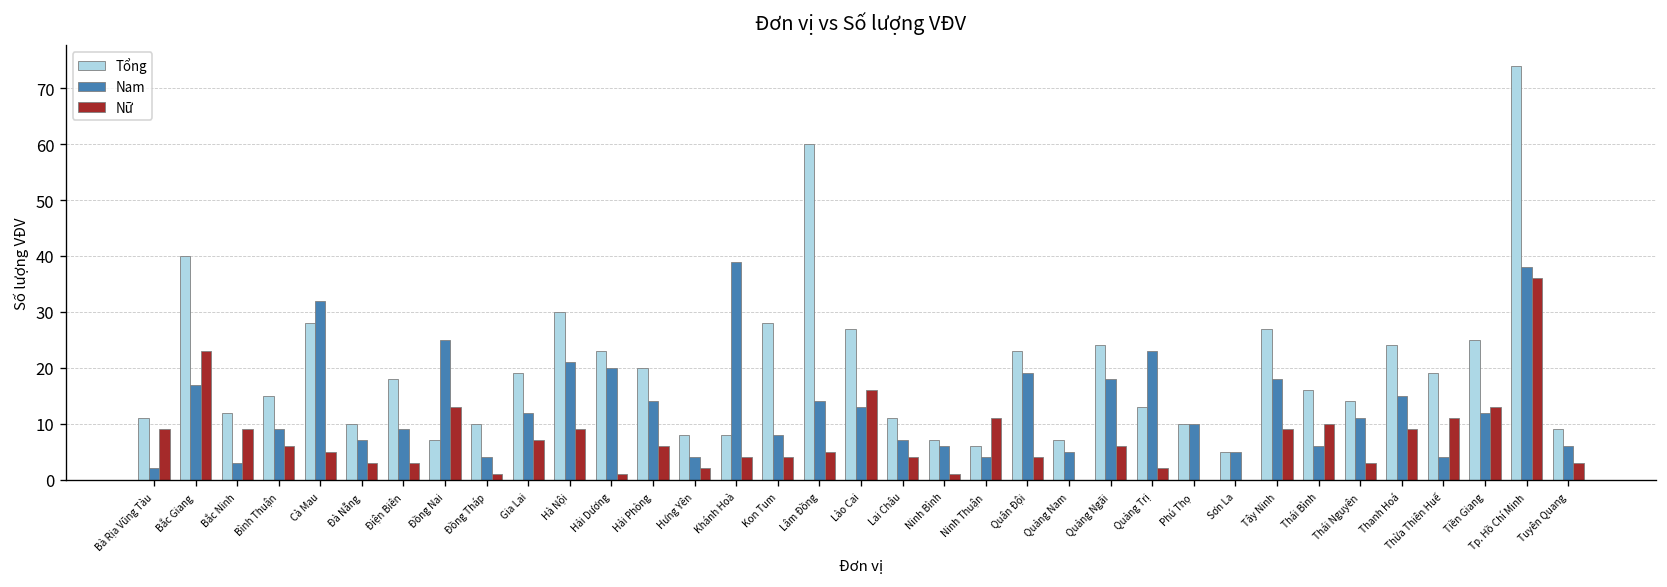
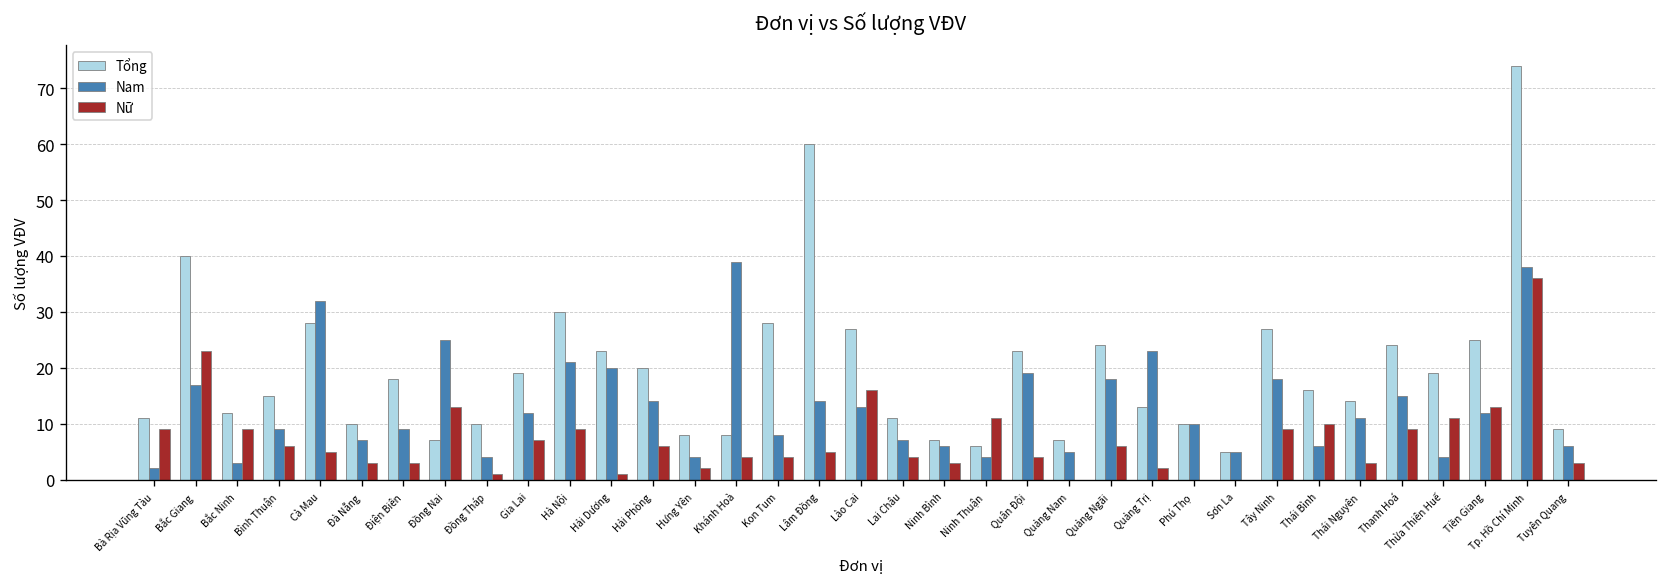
  {
    "Tổng": {
      "Bà Rịa Vũng Tàu": 11,
      "Bắc Giang": 40,
      "Bắc Ninh": 12,
      "Bình Thuận": 15,
      "Cà Mau": 28,
      "Đà Nẵng": 10,
      "Điện Biên": 18,
      "Đồng Nai": 7,
      "Đồng Tháp": 10,
      "Gia Lai": 19,
      "Hà Nội": 30,
      "Hải Dương": 23,
      "Hải Phòng": 20,
      "Hưng Yên": 8,
      "Khánh Hoà": 8,
      "Kon Tum": 28,
      "Lâm Đồng": 60,
      "Lào Cai": 27,
      "Lai Châu": 11,
      "Ninh Bình": 7,
      "Ninh Thuận": 6,
      "Quân Đội": 23,
      "Quảng Nam": 7,
      "Quảng Ngãi": 24,
      "Quảng Trị": 13,
      "Phú Thọ": 10,
      "Sơn La": 5,
      "Tây Ninh": 27,
      "Thái Bình": 16,
      "Thái Nguyên": 14,
      "Thanh Hoá": 24,
      "Thừa Thiên Huế": 19,
      "Tiền Giang": 25,
      "Tp. Hồ Chí Minh": 74,
      "Tuyên Quang": 9
    },
    "Nam": {
      "Bà Rịa Vũng Tàu": 2,
      "Bắc Giang": 17,
      "Bắc Ninh": 3,
      "Bình Thuận": 9,
      "Cà Mau": 32,
      "Đà Nẵng": 7,
      "Điện Biên": 9,
      "Đồng Nai": 25,
      "Đồng Tháp": 4,
      "Gia Lai": 12,
      "Hà Nội": 21,
      "Hải Dương": 20,
      "Hải Phòng": 14,
      "Hưng Yên": 4,
      "Khánh Hoà": 39,
      "Kon Tum": 8,
      "Lâm Đồng": 14,
      "Lào Cai": 13,
      "Lai Châu": 7,
      "Ninh Bình": 6,
      "Ninh Thuận": 4,
      "Quân Đội": 19,
      "Quảng Nam": 5,
      "Quảng Ngãi": 18,
      "Quảng Trị": 23,
      "Phú Thọ": 10,
      "Sơn La": 5,
      "Tây Ninh": 18,
      "Thái Bình": 6,
      "Thái Nguyên": 11,
      "Thanh Hoá": 15,
      "Thừa Thiên Huế": 4,
      "Tiền Giang": 12,
      "Tp. Hồ Chí Minh": 38,
      "Tuyên Quang": 6
    },
    "Nữ": {
      "Bà Rịa Vũng Tàu": 9,
      "Bắc Giang": 23,
      "Bắc Ninh": 9,
      "Bình Thuận": 6,
      "Cà Mau": 5,
      "Đà Nẵng": 3,
      "Điện Biên": 3,
      "Đồng Nai": 13,
      "Đồng Tháp": 1,
      "Gia Lai": 7,
      "Hà Nội": 9,
      "Hải Dương": 1,
      "Hải Phòng": 6,
      "Hưng Yên": 2,
      "Khánh Hoà": 4,
      "Kon Tum": 4,
      "Lâm Đồng": 5,
      "Lào Cai": 16,
      "Lai Châu": 4,
-     "Ninh Bình": 1,
+     "Ninh Bình": 3,
      "Ninh Thuận": 11,
      "Quân Đội": 4,
      "Quảng Nam": 0,
      "Quảng Ngãi": 6,
      "Quảng Trị": 2,
      "Phú Thọ": 0,
      "Sơn La": 0,
      "Tây Ninh": 9,
      "Thái Bình": 10,
      "Thái Nguyên": 3,
      "Thanh Hoá": 9,
      "Thừa Thiên Huế": 11,
      "Tiền Giang": 13,
      "Tp. Hồ Chí Minh": 36,
      "Tuyên Quang": 3
    }
  }
